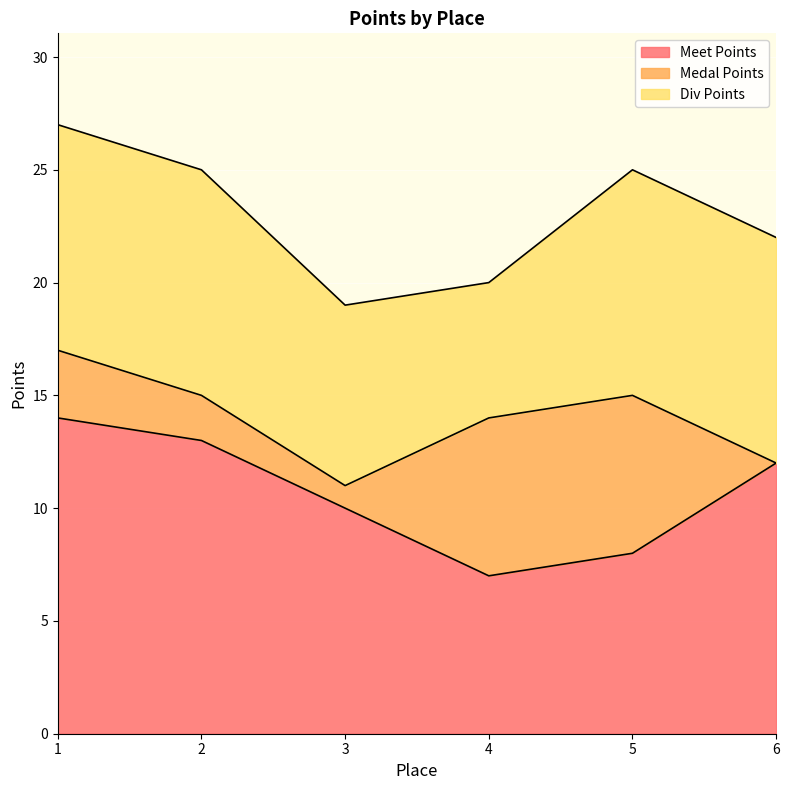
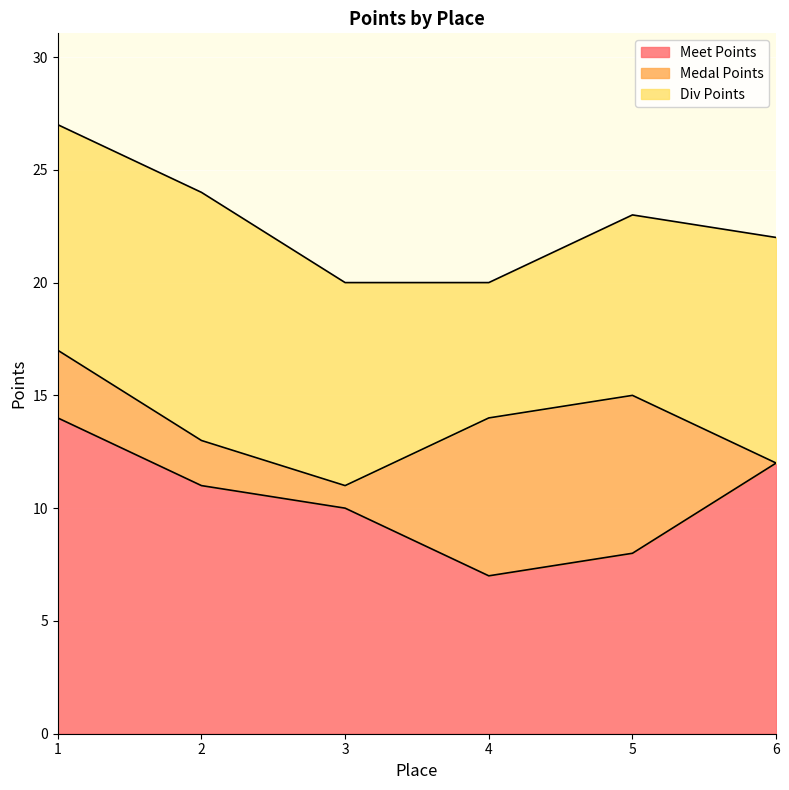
  {
    "Meet Points": {
      "1": 14,
-     "2": 13,
+     "2": 11,
      "3": 10,
      "4": 7,
      "5": 8
    },
    "Medal Points": {
      "1": 3,
      "2": 2,
      "3": 1,
      "4": 7,
      "5": 7
    },
    "Div Points": {
      "1": 10,
-     "2": 10,
-     "3": 8,
+     "2": 11,
+     "3": 9,
      "4": 6,
-     "5": 10,
+     "5": 8,
      "6": 10
    }
  }
